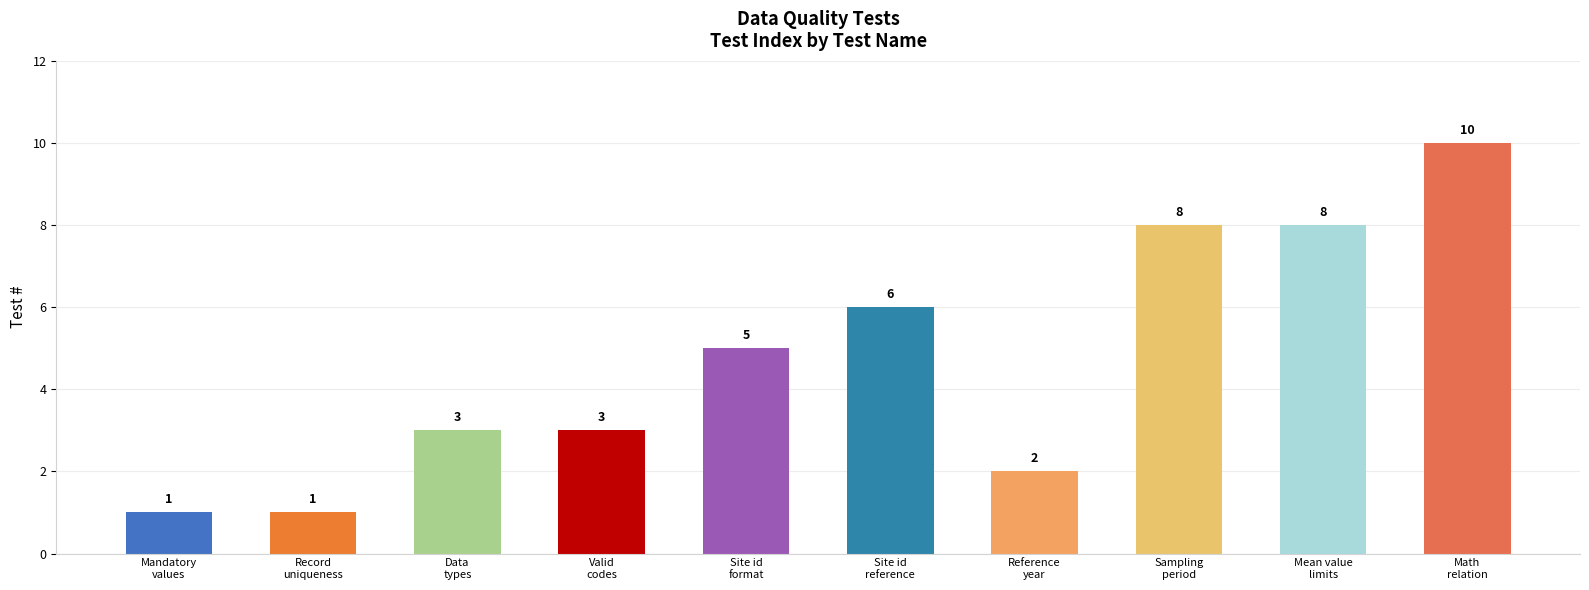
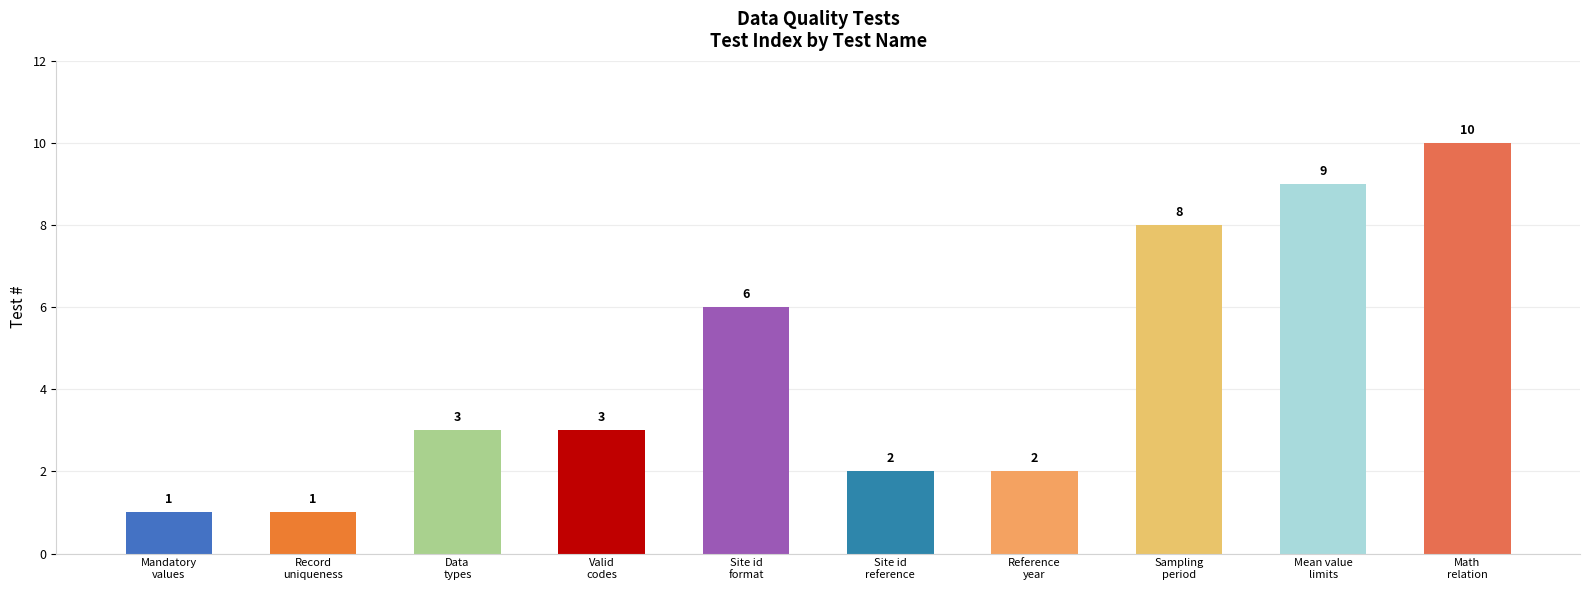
  {
    "Mandatory values": 1,
    "Record uniqueness": 1,
    "Data types": 3,
    "Valid codes": 3,
-   "Site id format": 5,
-   "Site id reference": 6,
+   "Site id format": 6,
+   "Site id reference": 2,
    "Reference year": 2,
    "Sampling period": 8,
-   "Mean value limits": 8,
+   "Mean value limits": 9,
    "Math relation": 10
  }
